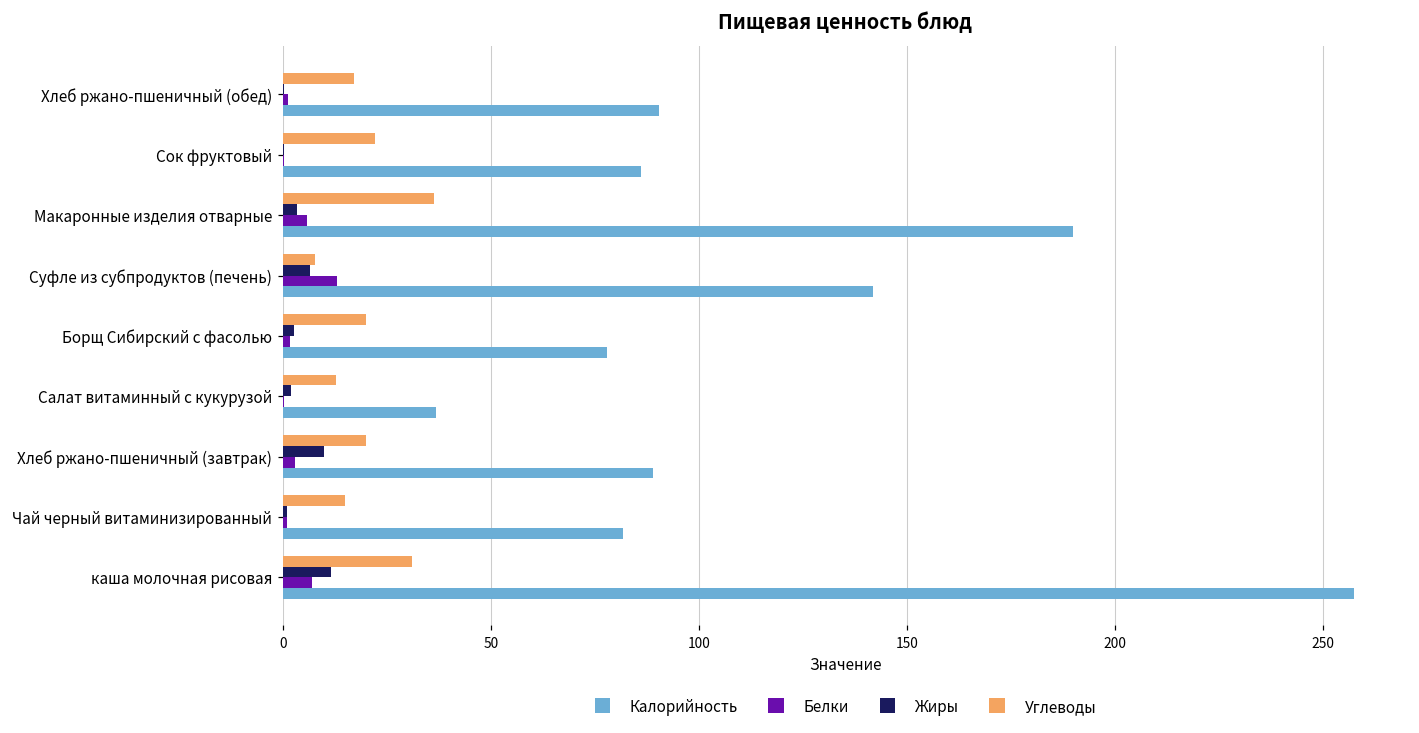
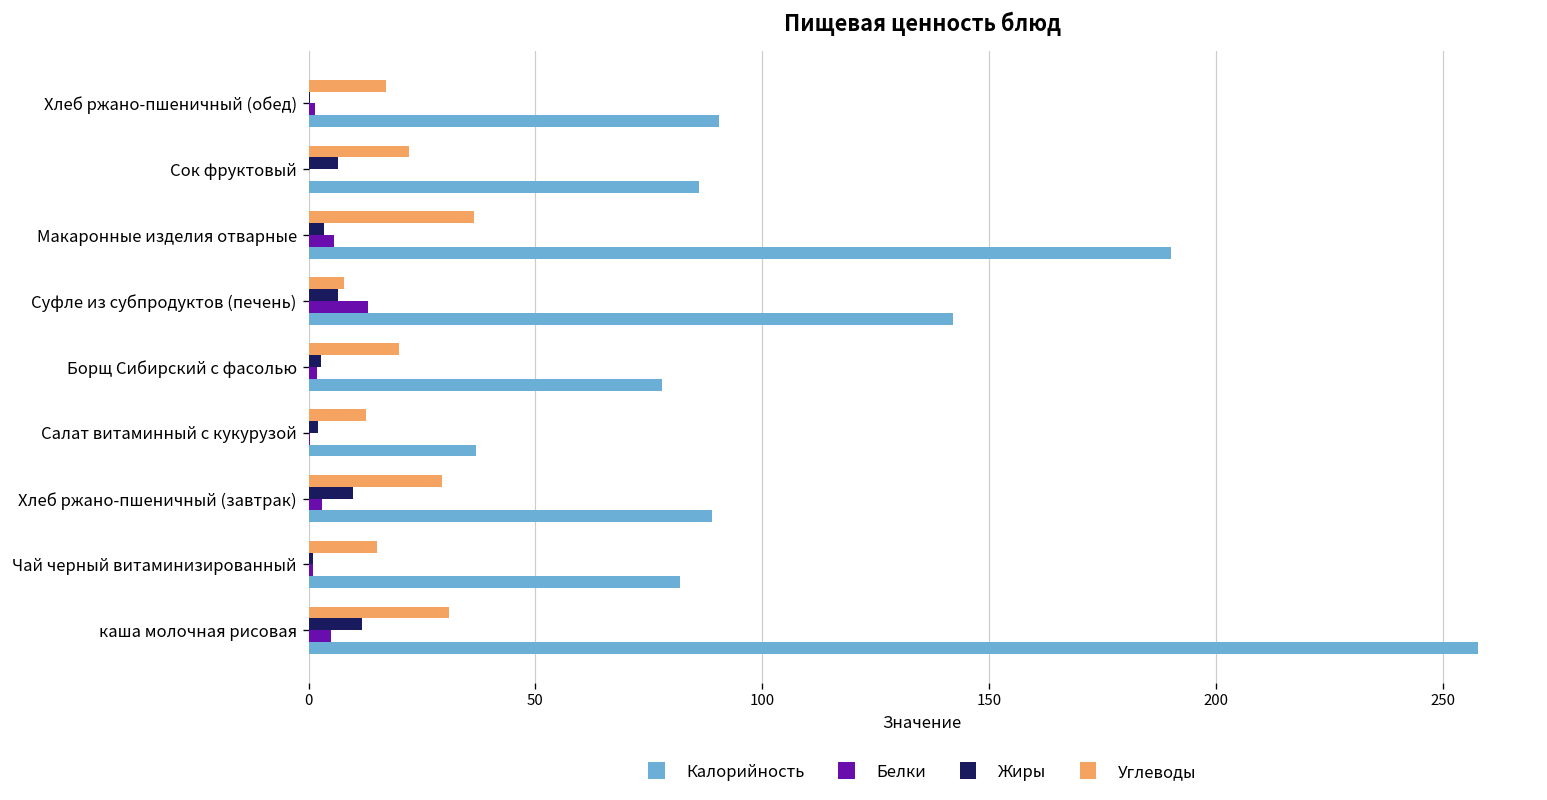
  {
    "Калорийность": {
      "Хлеб ржано-пшеничный (обед)": 91,
      "Сок фруктовый": 86,
      "Макаронные изделия отварные": 190,
      "Суфле из субпродуктов (печень)": 142,
      "Борщ Сибирский с фасолью": 78,
      "Салат витаминный с кукурузой": 37,
      "Хлеб ржано-пшеничный (завтрак)": 89,
      "Чай черный витаминизированный": 82,
      "каша молочная рисовая": 258
    },
    "Белки": {
      "Хлеб ржано-пшеничный (обед)": 1,
      "Макаронные изделия отварные": 6,
      "Суфле из субпродуктов (печень)": 13,
      "Борщ Сибирский с фасолью": 2,
      "Хлеб ржано-пшеничный (завтрак)": 3,
      "Чай черный витаминизированный": 1,
-     "каша молочная рисовая": 7
+     "каша молочная рисовая": 5
    },
    "Жиры": {
-     "Сок фруктовый": 0,
+     "Сок фруктовый": 6,
      "Макаронные изделия отварные": 3,
      "Суфле из субпродуктов (печень)": 6,
      "Борщ Сибирский с фасолью": 3,
      "Салат витаминный с кукурузой": 2,
      "Хлеб ржано-пшеничный (завтрак)": 10,
      "Чай черный витаминизированный": 1,
      "каша молочная рисовая": 12
    },
    "Углеводы": {
      "Хлеб ржано-пшеничный (обед)": 17,
      "Сок фруктовый": 22,
      "Макаронные изделия отварные": 36,
      "Суфле из субпродуктов (печень)": 8,
      "Борщ Сибирский с фасолью": 20,
      "Салат витаминный с кукурузой": 13,
-     "Хлеб ржано-пшеничный (завтрак)": 20,
+     "Хлеб ржано-пшеничный (завтрак)": 30,
      "Чай черный витаминизированный": 15,
      "каша молочная рисовая": 31
    }
  }
